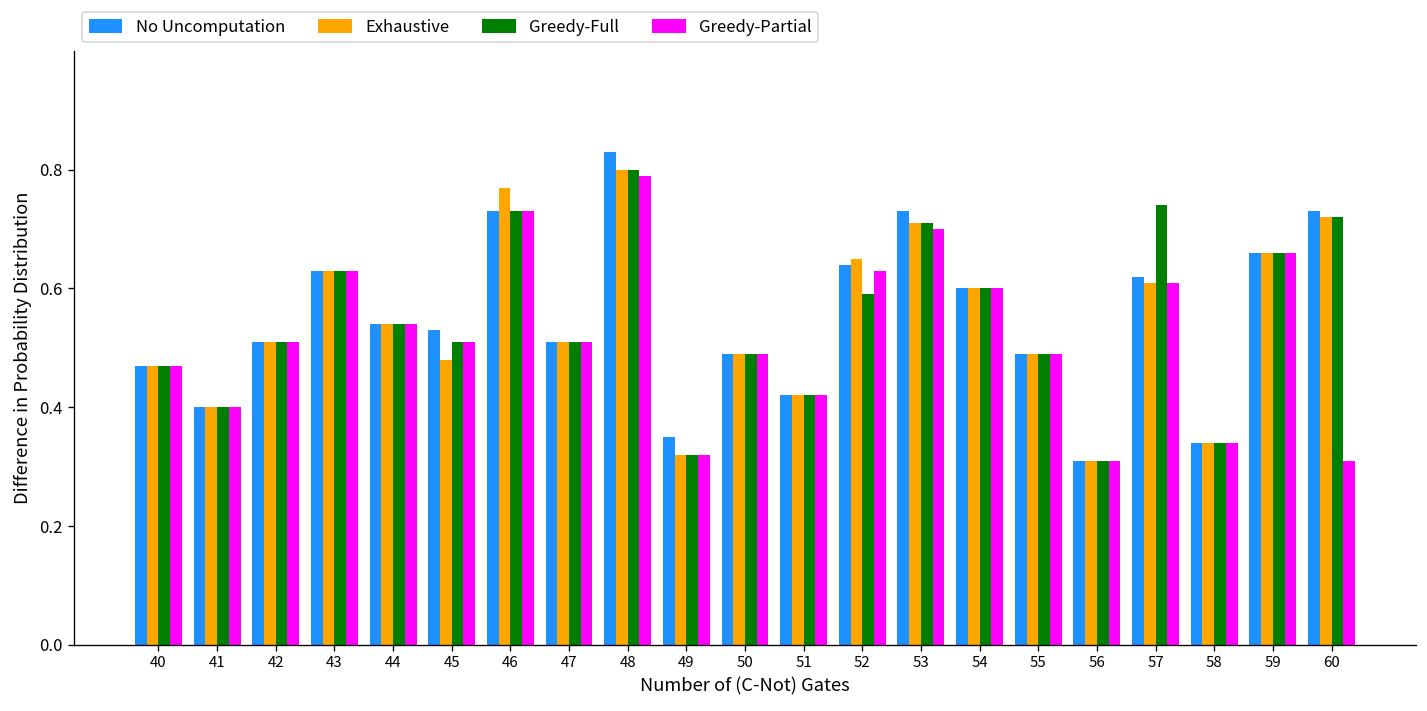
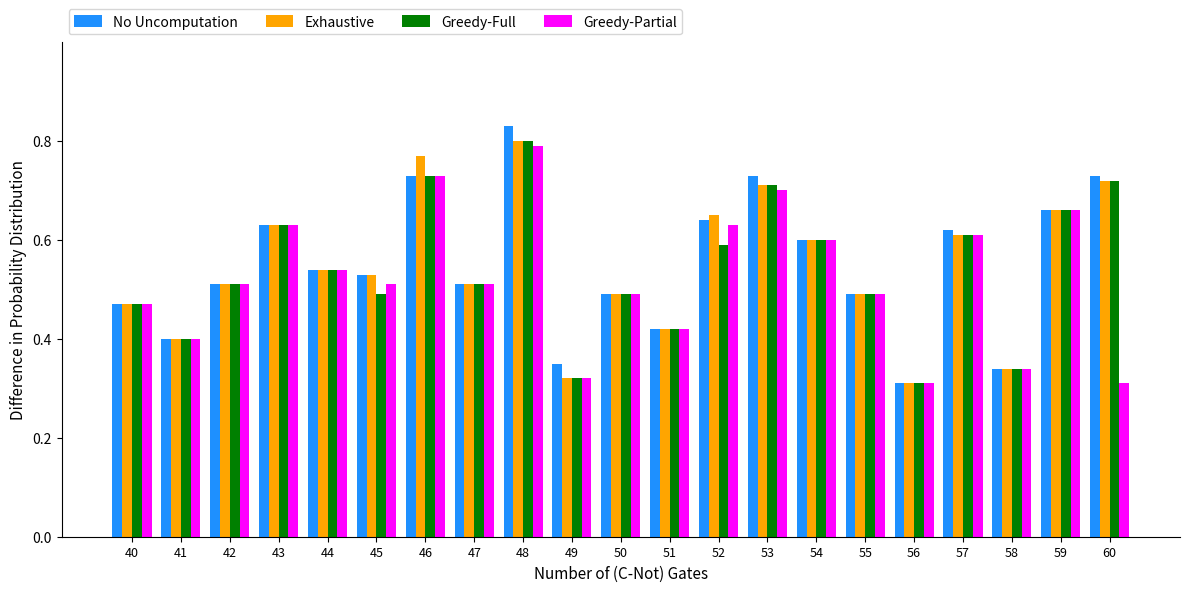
  {
    "No Uncomputation": {
      "40": 0.47,
      "41": 0.40,
      "42": 0.51,
      "43": 0.63,
      "44": 0.54,
      "45": 0.53,
      "46": 0.73,
      "47": 0.51,
      "48": 0.83,
      "49": 0.35,
      "50": 0.49,
      "51": 0.42,
      "52": 0.64,
      "53": 0.73,
      "54": 0.60,
      "55": 0.49,
      "56": 0.31,
      "57": 0.62,
      "58": 0.34,
      "59": 0.66,
      "60": 0.73
    },
    "Exhaustive": {
      "40": 0.47,
      "41": 0.40,
      "42": 0.51,
      "43": 0.63,
      "44": 0.54,
-     "45": 0.48,
+     "45": 0.53,
      "46": 0.77,
      "47": 0.51,
      "48": 0.80,
      "49": 0.32,
      "50": 0.49,
      "51": 0.42,
      "52": 0.65,
      "53": 0.71,
      "54": 0.60,
      "55": 0.49,
      "56": 0.31,
      "57": 0.61,
      "58": 0.34,
      "59": 0.66,
      "60": 0.72
    },
    "Greedy-Full": {
      "40": 0.47,
      "41": 0.40,
      "42": 0.51,
      "43": 0.63,
      "44": 0.54,
-     "45": 0.51,
+     "45": 0.49,
      "46": 0.73,
      "47": 0.51,
      "48": 0.80,
      "49": 0.32,
      "50": 0.49,
      "51": 0.42,
      "52": 0.59,
      "53": 0.71,
      "54": 0.60,
      "55": 0.49,
      "56": 0.31,
-     "57": 0.74,
+     "57": 0.61,
      "58": 0.34,
      "59": 0.66,
      "60": 0.72
    },
    "Greedy-Partial": {
      "40": 0.47,
      "41": 0.40,
      "42": 0.51,
      "43": 0.63,
      "44": 0.54,
      "45": 0.51,
      "46": 0.73,
      "47": 0.51,
      "48": 0.79,
      "49": 0.32,
      "50": 0.49,
      "51": 0.42,
      "52": 0.63,
      "53": 0.70,
      "54": 0.60,
      "55": 0.49,
      "56": 0.31,
      "57": 0.61,
      "58": 0.34,
      "59": 0.66,
      "60": 0.31
    }
  }
